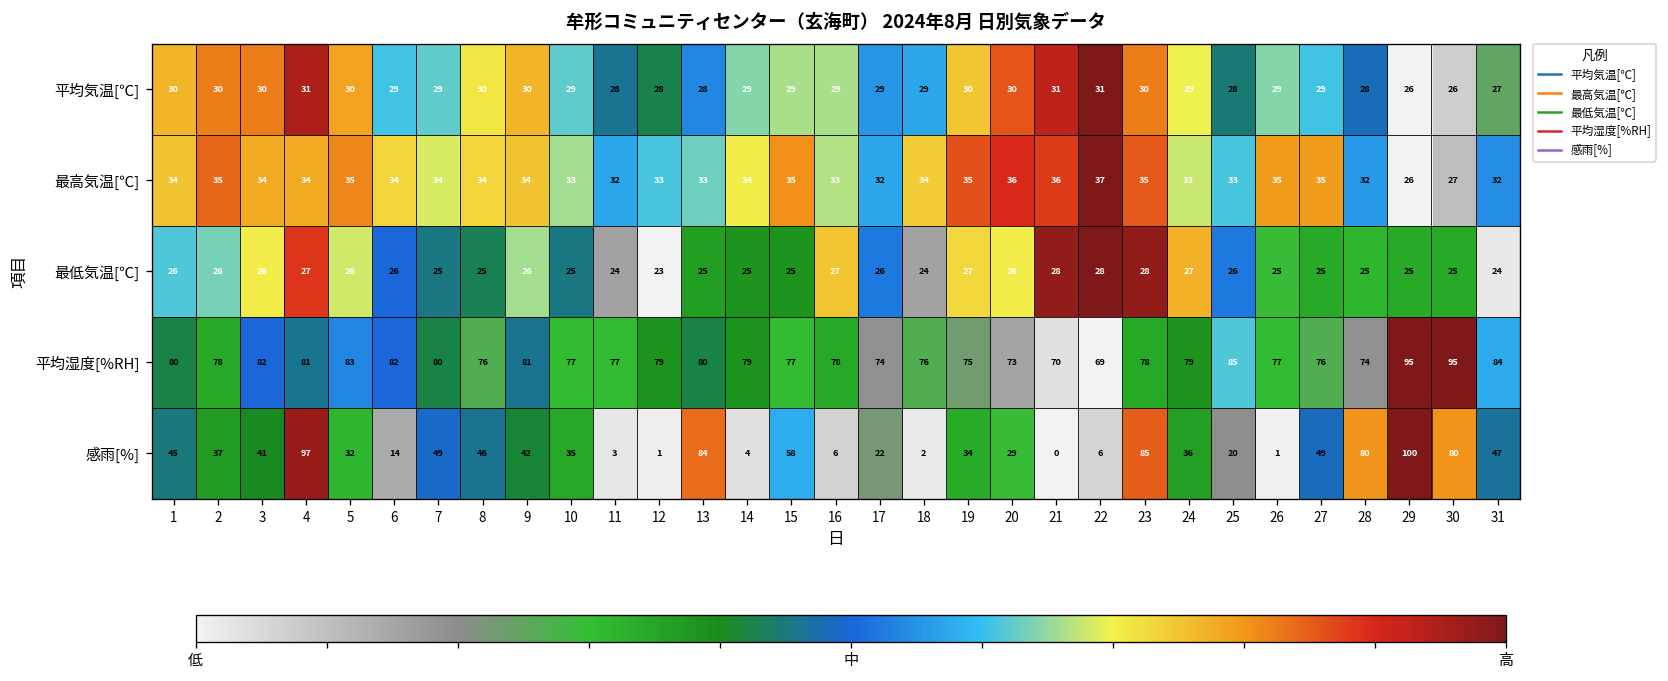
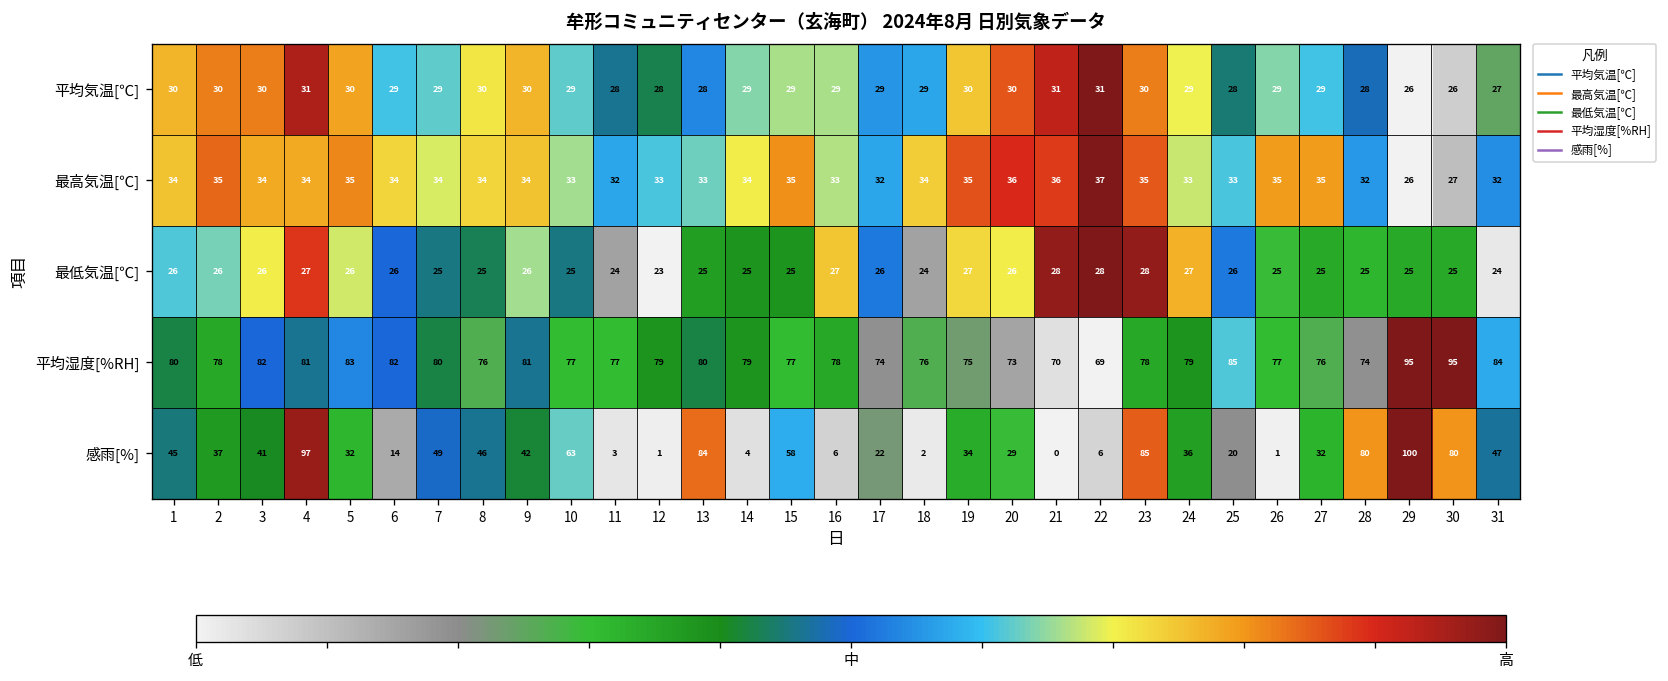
  {
    "平均気温[℃]": {
      "1": 30,
      "2": 30,
      "3": 30,
      "4": 31,
      "5": 30,
      "6": 29,
      "7": 29,
      "8": 30,
      "9": 30,
      "10": 29,
      "11": 28,
      "12": 28,
      "13": 28,
      "14": 29,
      "15": 29,
      "16": 29,
      "17": 29,
      "18": 29,
      "19": 30,
      "20": 30,
      "21": 31,
      "22": 31,
      "23": 30,
      "24": 29,
      "25": 28,
      "26": 29,
      "27": 29,
      "28": 28,
      "29": 26,
      "30": 26,
      "31": 27
    },
    "最高気温[℃]": {
      "1": 34,
      "2": 35,
      "3": 34,
      "4": 34,
      "5": 35,
      "6": 34,
      "7": 34,
      "8": 34,
      "9": 34,
      "10": 33,
      "11": 32,
      "12": 33,
      "13": 33,
      "14": 34,
      "15": 35,
      "16": 33,
      "17": 32,
      "18": 34,
      "19": 35,
      "20": 36,
      "21": 36,
      "22": 37,
      "23": 35,
      "24": 33,
      "25": 33,
      "26": 35,
      "27": 35,
      "28": 32,
      "29": 26,
      "30": 27,
      "31": 32
    },
    "最低気温[℃]": {
      "1": 26,
      "2": 26,
      "3": 26,
      "4": 27,
      "5": 26,
      "6": 26,
      "7": 25,
      "8": 25,
      "9": 26,
      "10": 25,
      "11": 24,
      "12": 23,
      "13": 25,
      "14": 25,
      "15": 25,
      "16": 27,
      "17": 26,
      "18": 24,
      "19": 27,
      "20": 26,
      "21": 28,
      "22": 28,
      "23": 28,
      "24": 27,
      "25": 26,
      "26": 25,
      "27": 25,
      "28": 25,
      "29": 25,
      "30": 25,
      "31": 24
    },
    "平均湿度[%RH]": {
      "1": 80,
      "2": 78,
      "3": 82,
      "4": 81,
      "5": 83,
      "6": 82,
      "7": 80,
      "8": 76,
      "9": 81,
      "10": 77,
      "11": 77,
      "12": 79,
      "13": 80,
      "14": 79,
      "15": 77,
      "16": 78,
      "17": 74,
      "18": 76,
      "19": 75,
      "20": 73,
      "21": 70,
      "22": 69,
      "23": 78,
      "24": 79,
      "25": 85,
      "26": 77,
      "27": 76,
      "28": 74,
      "29": 95,
      "30": 95,
      "31": 84
    },
    "感雨[%]": {
      "1": 45,
      "2": 37,
      "3": 41,
      "4": 97,
      "5": 32,
      "6": 14,
      "7": 49,
      "8": 46,
      "9": 42,
-     "10": 35,
+     "10": 63,
      "11": 3,
      "12": 1,
      "13": 84,
      "14": 4,
      "15": 58,
      "16": 6,
      "17": 22,
      "18": 2,
      "19": 34,
      "20": 29,
      "21": 0,
      "22": 6,
      "23": 85,
      "24": 36,
      "25": 20,
      "26": 1,
-     "27": 49,
+     "27": 32,
      "28": 80,
      "29": 100,
      "30": 80,
      "31": 47
    }
  }
